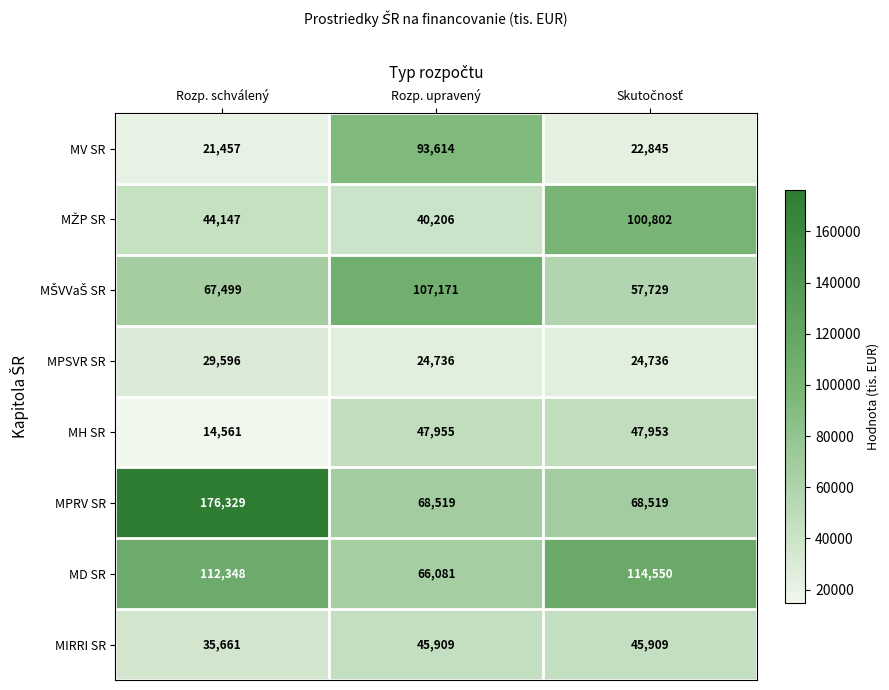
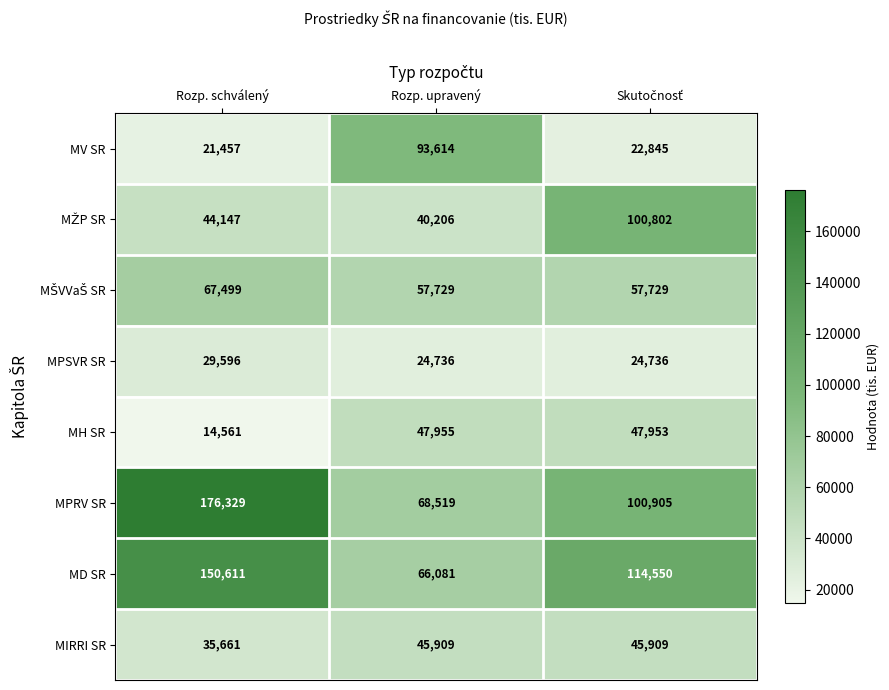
  {
    "MV SR": {
      "Rozp. schválený": "21,457",
      "Rozp. upravený": "93,614",
      "Skutočnosť": "22,845"
    },
    "MŽP SR": {
      "Rozp. schválený": "44,147",
      "Rozp. upravený": "40,206",
      "Skutočnosť": "100,802"
    },
    "MŠVVaŠ SR": {
      "Rozp. schválený": "67,499",
-     "Rozp. upravený": "107,171",
+     "Rozp. upravený": "57,729",
      "Skutočnosť": "57,729"
    },
    "MPSVR SR": {
      "Rozp. schválený": "29,596",
      "Rozp. upravený": "24,736",
      "Skutočnosť": "24,736"
    },
    "MH SR": {
      "Rozp. schválený": "14,561",
      "Rozp. upravený": "47,955",
      "Skutočnosť": "47,953"
    },
    "MPRV SR": {
      "Rozp. schválený": "176,329",
      "Rozp. upravený": "68,519",
-     "Skutočnosť": "68,519"
+     "Skutočnosť": "100,905"
    },
    "MD SR": {
-     "Rozp. schválený": "112,348",
+     "Rozp. schválený": "150,611",
      "Rozp. upravený": "66,081",
      "Skutočnosť": "114,550"
    },
    "MIRRI SR": {
      "Rozp. schválený": "35,661",
      "Rozp. upravený": "45,909",
      "Skutočnosť": "45,909"
    }
  }
